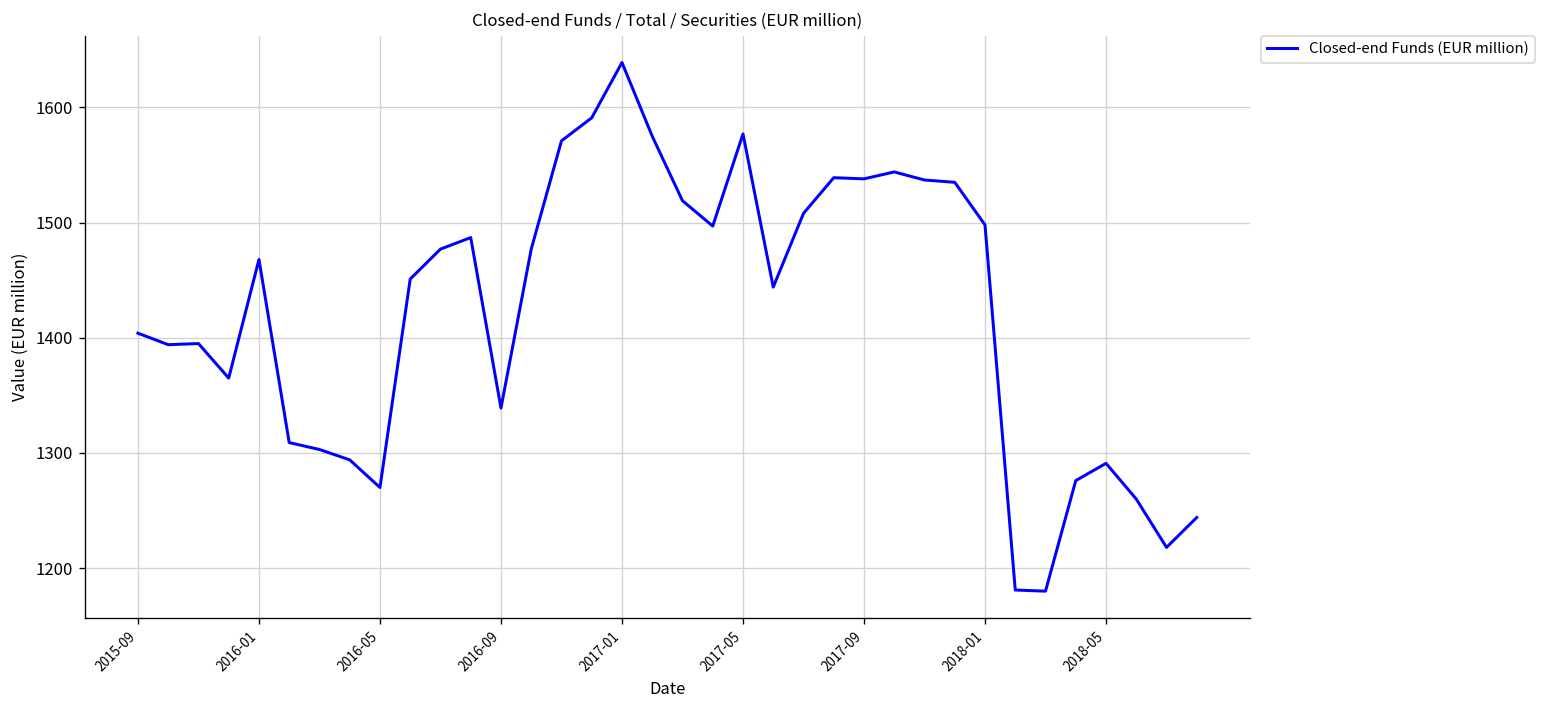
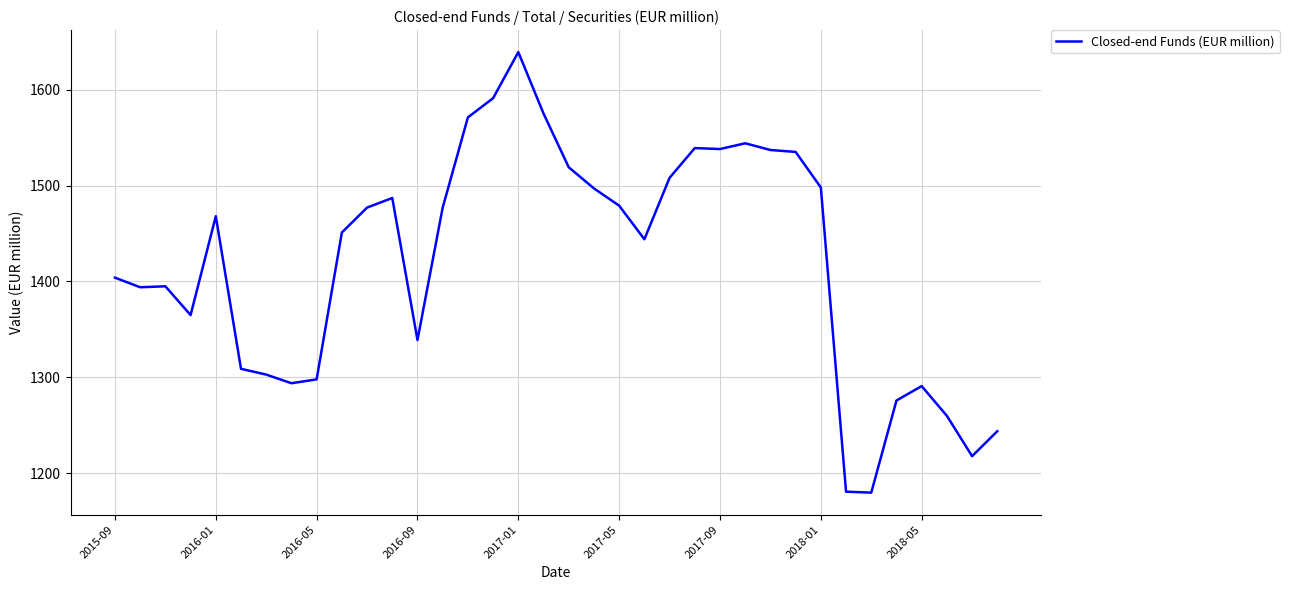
  {
    "2015-09": 1400,
    "2016-01": 1470,
-   "2016-05": 1270,
+   "2016-05": 1300,
    "2016-09": 1340,
    "2017-01": 1640,
-   "2017-05": 1580,
+   "2017-05": 1480,
    "2017-09": 1540,
    "2018-01": 1500,
    "2018-05": 1290
  }
